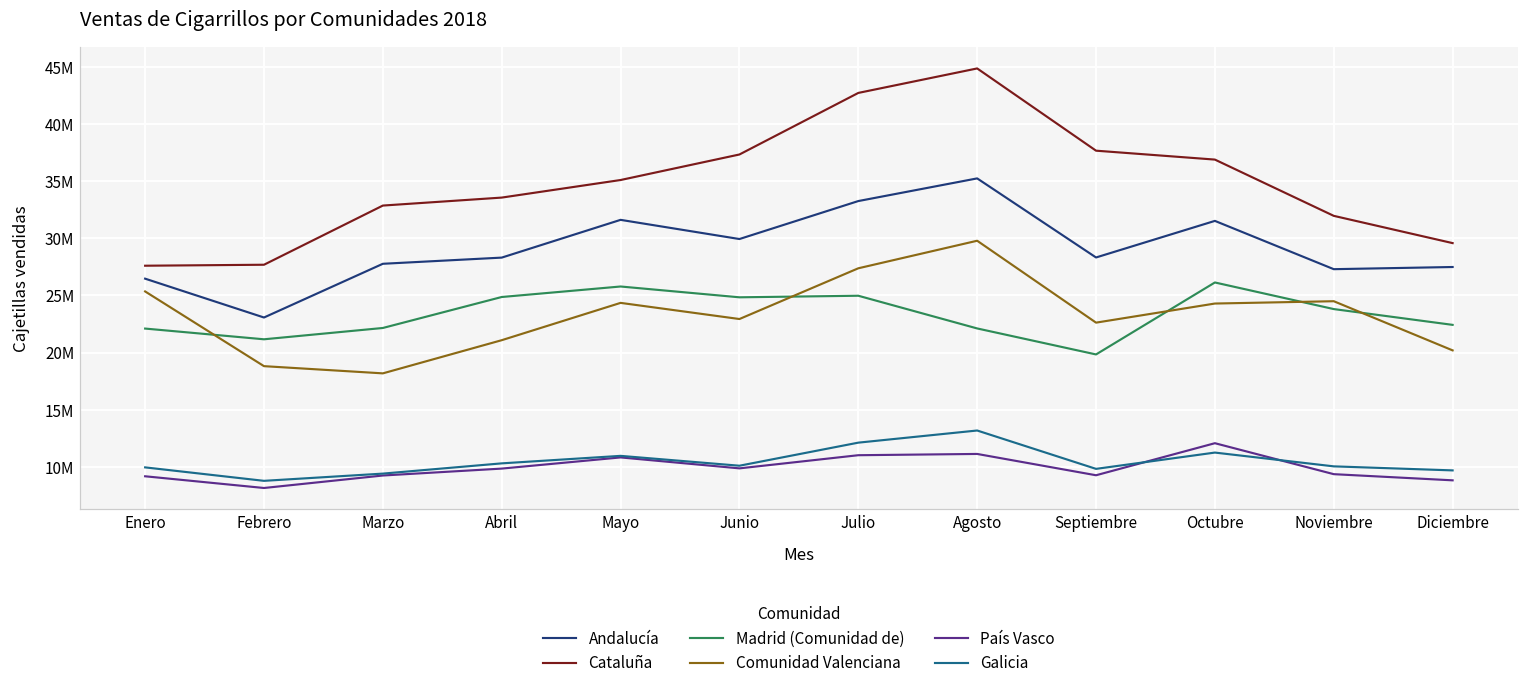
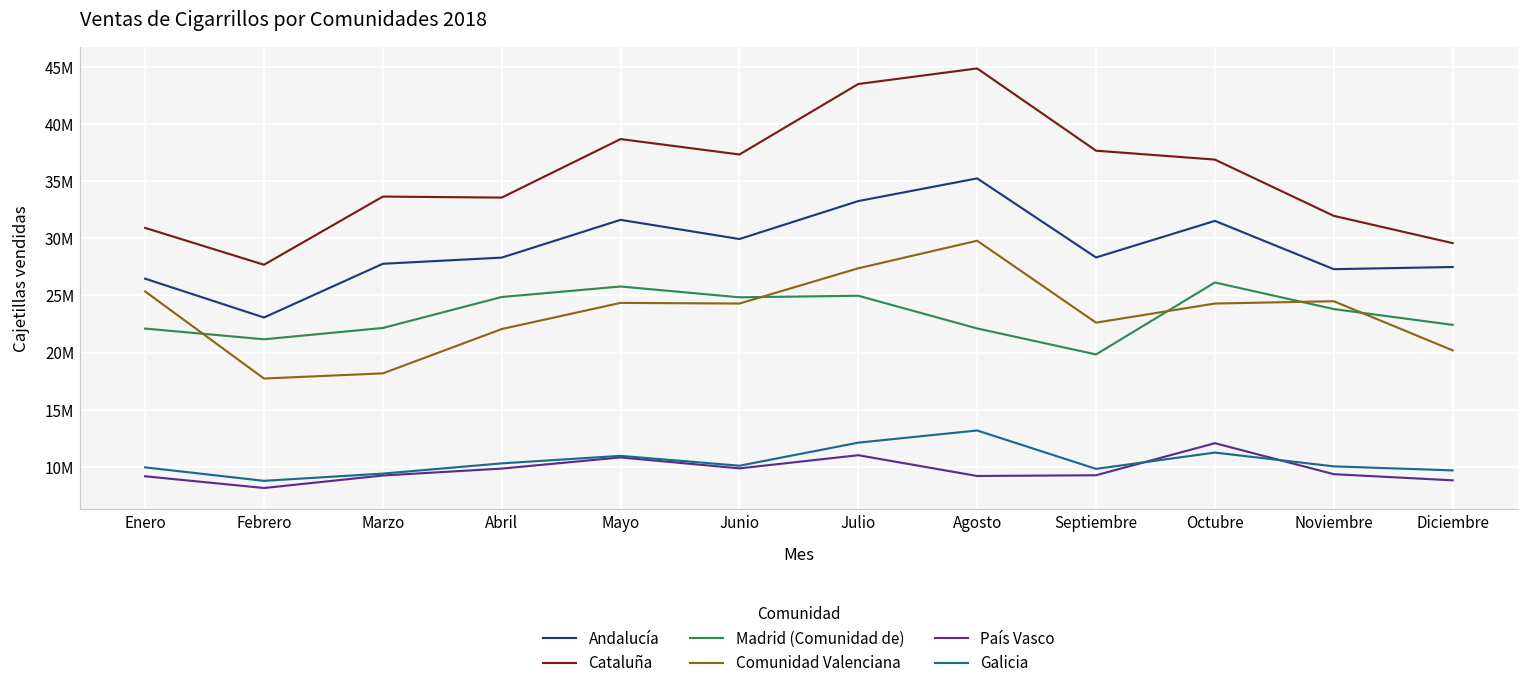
  {
    "Cataluña": {
-     "Enero": 27600000,
+     "Enero": 30900000,
      "Febrero": 27700000,
-     "Marzo": 32900000,
+     "Marzo": 33700000,
      "Abril": 33600000,
-     "Mayo": 35100000,
+     "Mayo": 38700000,
      "Junio": 37300000,
-     "Julio": 42700000,
+     "Julio": 43500000,
      "Agosto": 44900000,
      "Septiembre": 37700000,
      "Octubre": 36900000,
      "Noviembre": 32000000,
      "Diciembre": 29600000
    },
    "Madrid (Comunidad de)": {
      "Enero": 22100000,
      "Febrero": 21200000,
      "Marzo": 22200000,
      "Abril": 24900000,
      "Mayo": 25800000,
      "Junio": 24800000,
      "Julio": 25000000,
      "Agosto": 22100000,
      "Septiembre": 19800000,
      "Octubre": 26100000,
      "Noviembre": 23800000,
      "Diciembre": 22400000
    },
    "Comunidad Valenciana": {
      "Enero": 25400000,
-     "Febrero": 18800000,
+     "Febrero": 17700000,
      "Marzo": 18200000,
-     "Abril": 21100000,
+     "Abril": 22100000,
      "Mayo": 24400000,
-     "Junio": 22900000,
+     "Junio": 24300000,
      "Julio": 27400000,
      "Agosto": 29800000,
      "Septiembre": 22600000,
      "Octubre": 24300000,
      "Noviembre": 24500000,
      "Diciembre": 20200000
    },
    "País Vasco": {
      "Enero": 9200000,
      "Febrero": 8100000,
      "Abril": 9800000,
      "Julio": 11000000,
-     "Agosto": 11100000,
+     "Agosto": 9200000,
      "Septiembre": 9300000,
      "Octubre": 12100000,
      "Noviembre": 9400000,
      "Diciembre": 8800000
    }
  }
